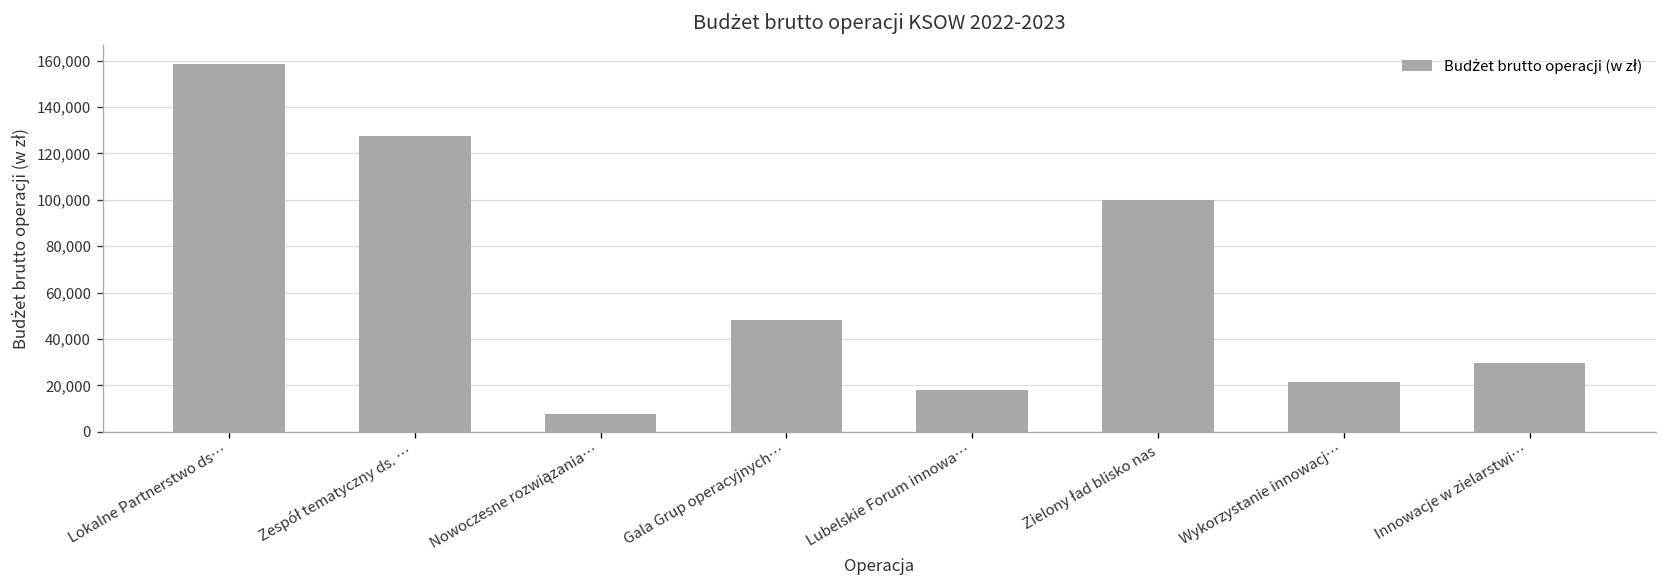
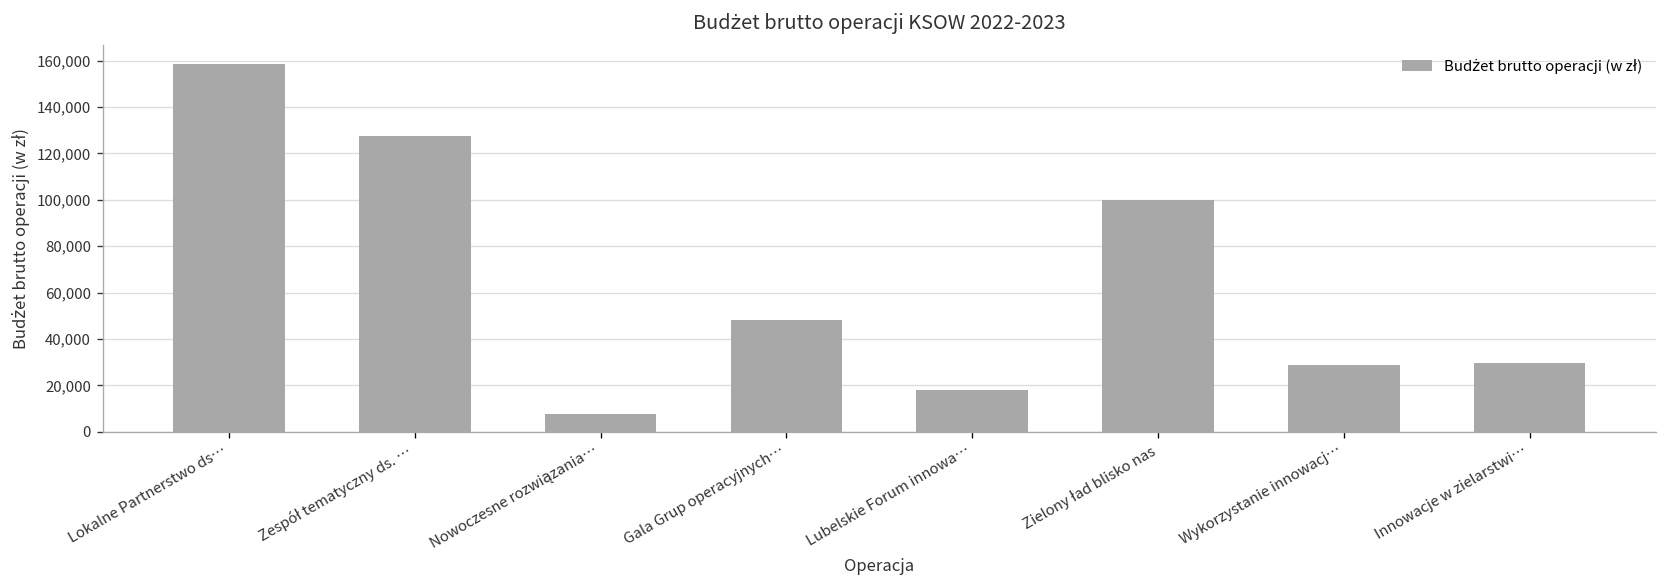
  {
    "Lokalne Partnerstwo ds…": "159,000",
    "Zespół tematyczny ds. …": "128,000",
    "Nowoczesne rozwiązania…": "8,000",
    "Gala Grup operacyjnych…": "48,000",
    "Lubelskie Forum innowa…": "18,000",
    "Zielony ład blisko nas": "100,000",
-   "Wykorzystanie innowacj…": "22,000",
+   "Wykorzystanie innowacj…": "29,000",
    "Innowacje w zielarstwi…": "30,000"
  }
